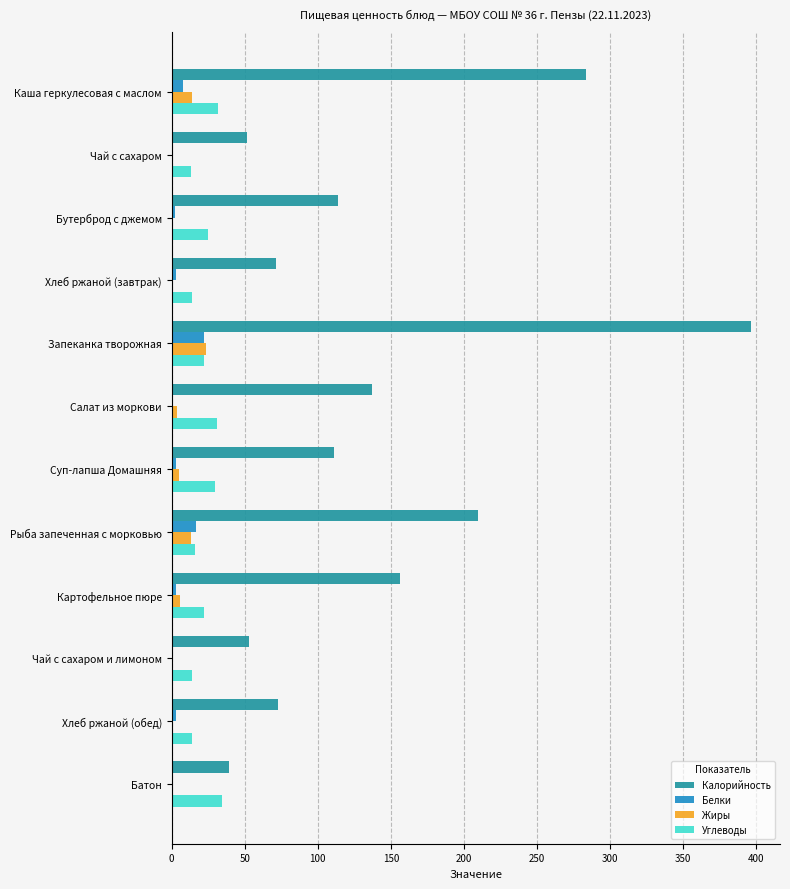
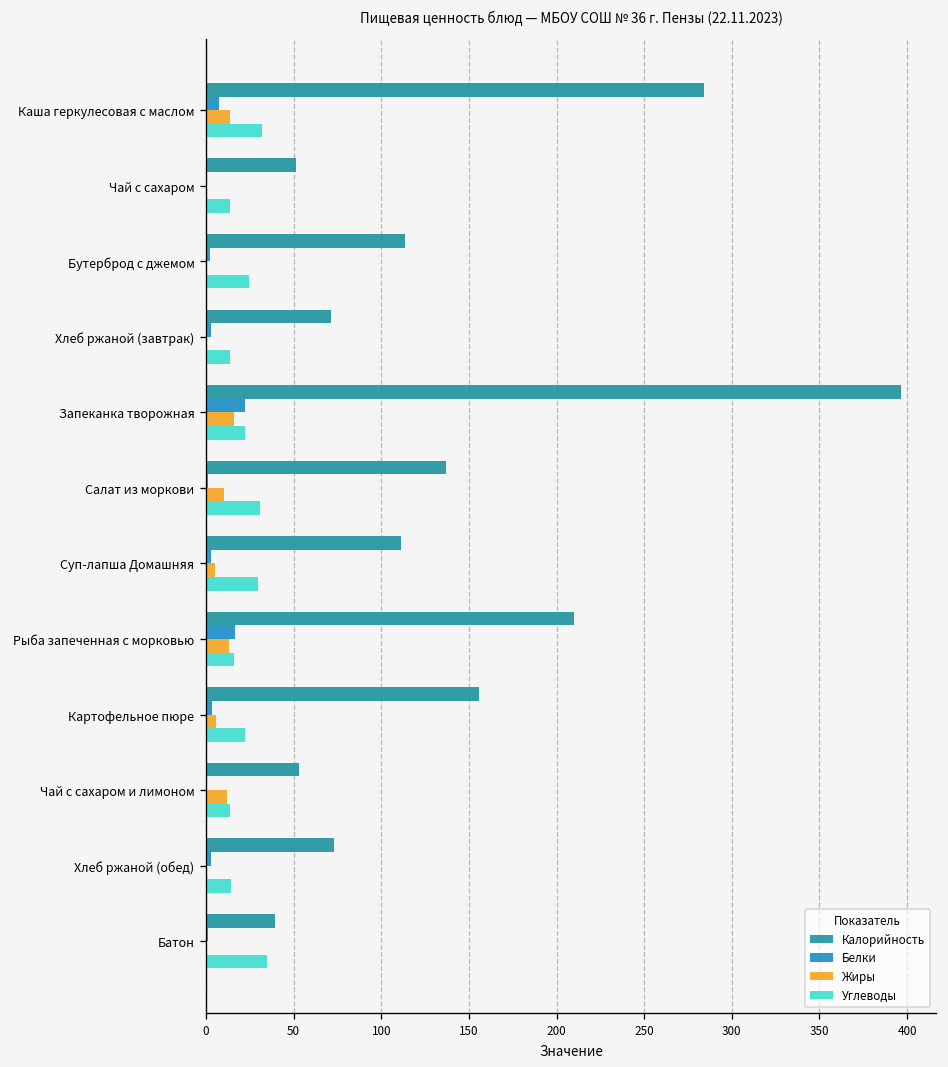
  {
    "Жиры": {
      "Каша геркулесовая с маслом": 14,
-     "Запеканка творожная": 24,
-     "Салат из моркови": 4,
+     "Запеканка творожная": 16,
+     "Салат из моркови": 10,
      "Суп-лапша Домашняя": 5,
      "Рыба запеченная с морковью": 13,
      "Картофельное пюре": 6,
-     "Чай с сахаром и лимоном": 0
+     "Чай с сахаром и лимоном": 12
    },
    "Углеводы": {
      "Каша геркулесовая с маслом": 32,
      "Чай с сахаром": 14,
      "Бутерброд с джемом": 25,
      "Хлеб ржаной (завтрак)": 14,
      "Запеканка творожная": 22,
      "Салат из моркови": 31,
      "Суп-лапша Домашняя": 29,
      "Рыба запеченная с морковью": 16,
      "Картофельное пюре": 22,
      "Чай с сахаром и лимоном": 14,
      "Хлеб ржаной (обед)": 14,
      "Батон": 35
    }
  }
